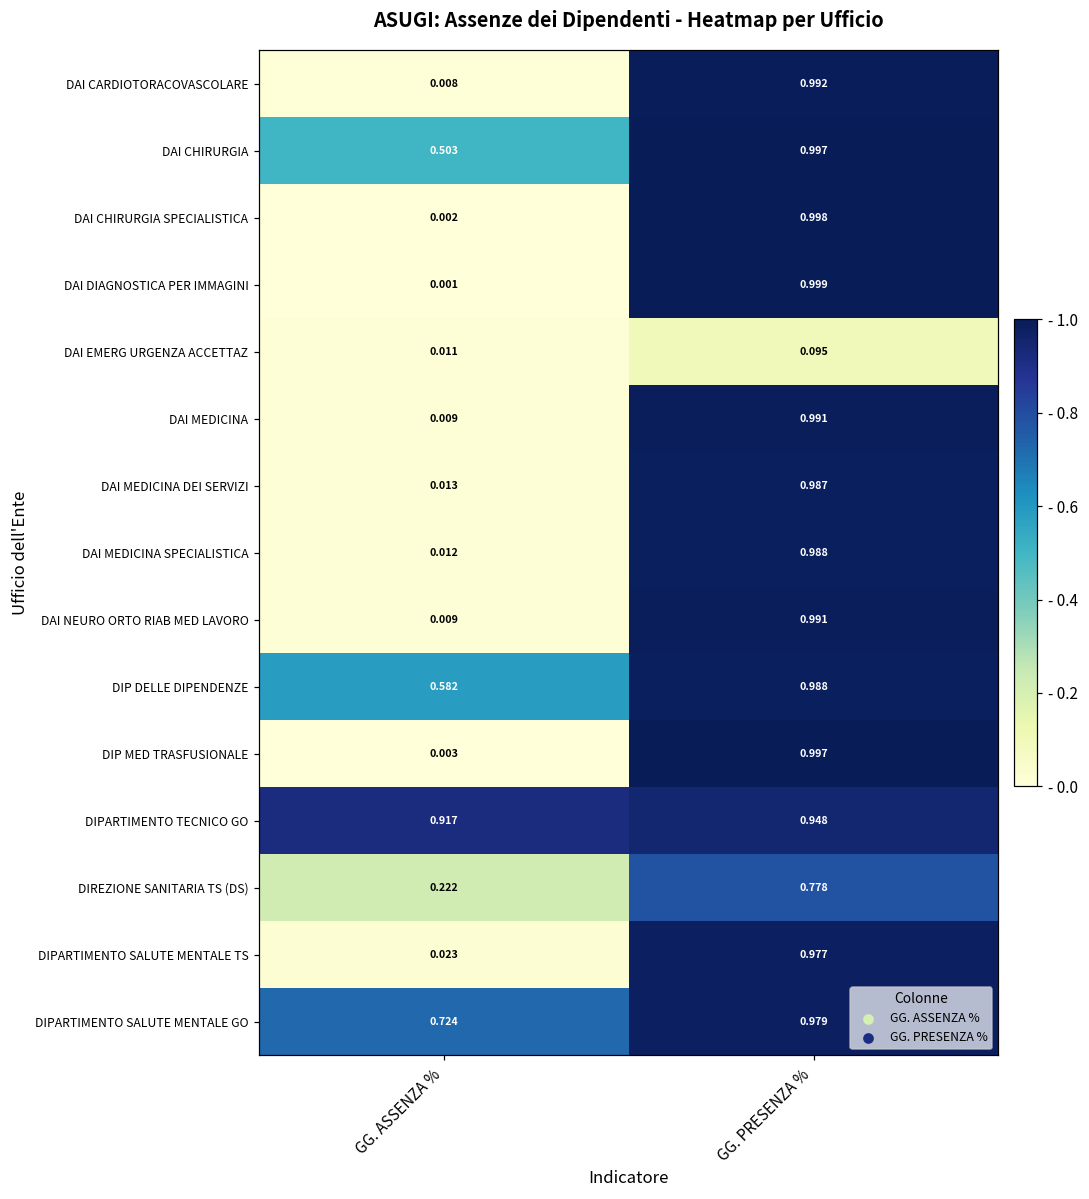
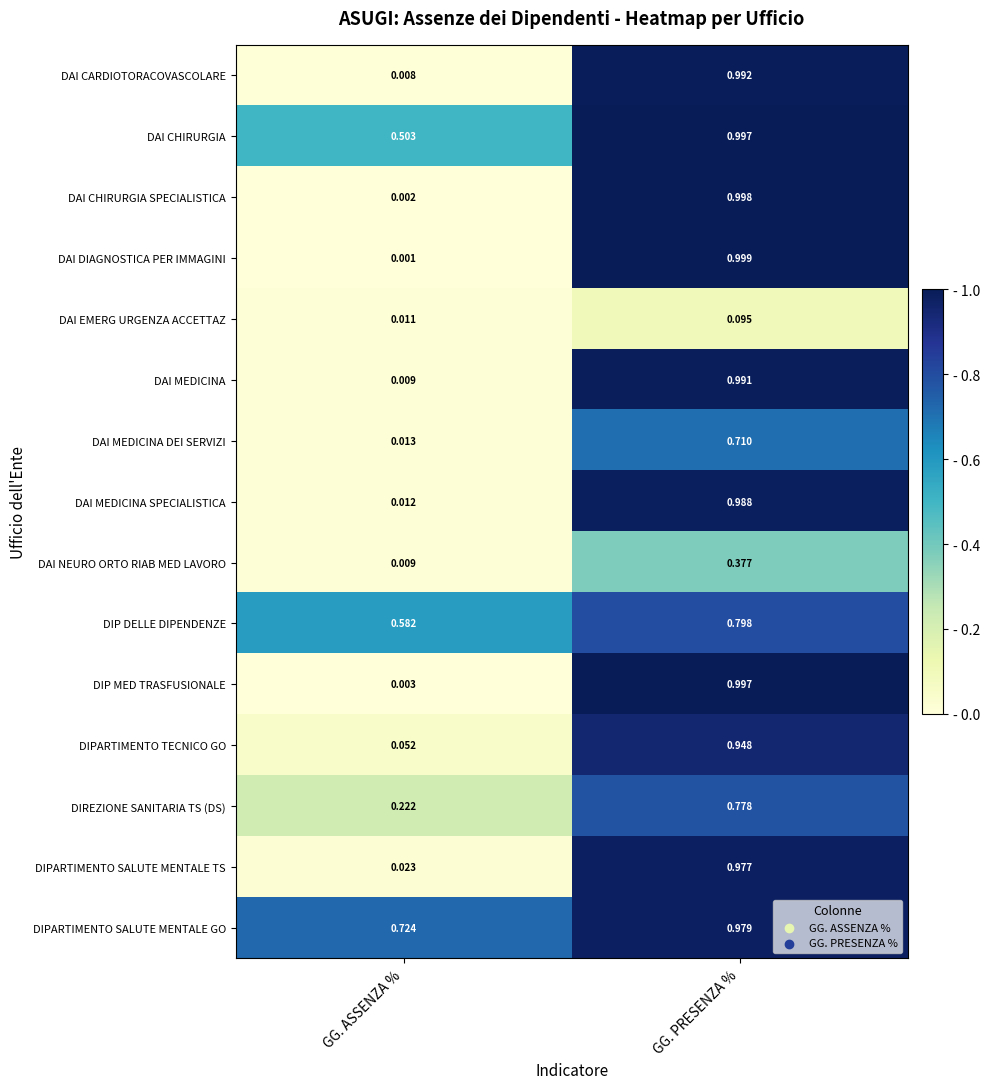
  {
    "DAI CARDIOTORACOVASCOLARE": {
      "GG. ASSENZA %": 0.008,
      "GG. PRESENZA %": 0.992
    },
    "DAI CHIRURGIA": {
      "GG. ASSENZA %": 0.503,
      "GG. PRESENZA %": 0.997
    },
    "DAI CHIRURGIA SPECIALISTICA": {
      "GG. ASSENZA %": 0.002,
      "GG. PRESENZA %": 0.998
    },
    "DAI DIAGNOSTICA PER IMMAGINI": {
      "GG. ASSENZA %": 0.001,
      "GG. PRESENZA %": 0.999
    },
    "DAI EMERG URGENZA ACCETTAZ": {
      "GG. ASSENZA %": 0.011,
      "GG. PRESENZA %": 0.095
    },
    "DAI MEDICINA": {
      "GG. ASSENZA %": 0.009,
      "GG. PRESENZA %": 0.991
    },
    "DAI MEDICINA DEI SERVIZI": {
      "GG. ASSENZA %": 0.013,
-     "GG. PRESENZA %": 0.987
+     "GG. PRESENZA %": 0.710
    },
    "DAI MEDICINA SPECIALISTICA": {
      "GG. ASSENZA %": 0.012,
      "GG. PRESENZA %": 0.988
    },
    "DAI NEURO ORTO RIAB MED LAVORO": {
      "GG. ASSENZA %": 0.009,
-     "GG. PRESENZA %": 0.991
+     "GG. PRESENZA %": 0.377
    },
    "DIP DELLE DIPENDENZE": {
      "GG. ASSENZA %": 0.582,
-     "GG. PRESENZA %": 0.988
+     "GG. PRESENZA %": 0.798
    },
    "DIP MED TRASFUSIONALE": {
      "GG. ASSENZA %": 0.003,
      "GG. PRESENZA %": 0.997
    },
    "DIPARTIMENTO TECNICO GO": {
-     "GG. ASSENZA %": 0.917,
+     "GG. ASSENZA %": 0.052,
      "GG. PRESENZA %": 0.948
    },
    "DIREZIONE SANITARIA TS (DS)": {
      "GG. ASSENZA %": 0.222,
      "GG. PRESENZA %": 0.778
    },
    "DIPARTIMENTO SALUTE MENTALE TS": {
      "GG. ASSENZA %": 0.023,
      "GG. PRESENZA %": 0.977
    },
    "DIPARTIMENTO SALUTE MENTALE GO": {
      "GG. ASSENZA %": 0.724,
      "GG. PRESENZA %": 0.979
    }
  }
